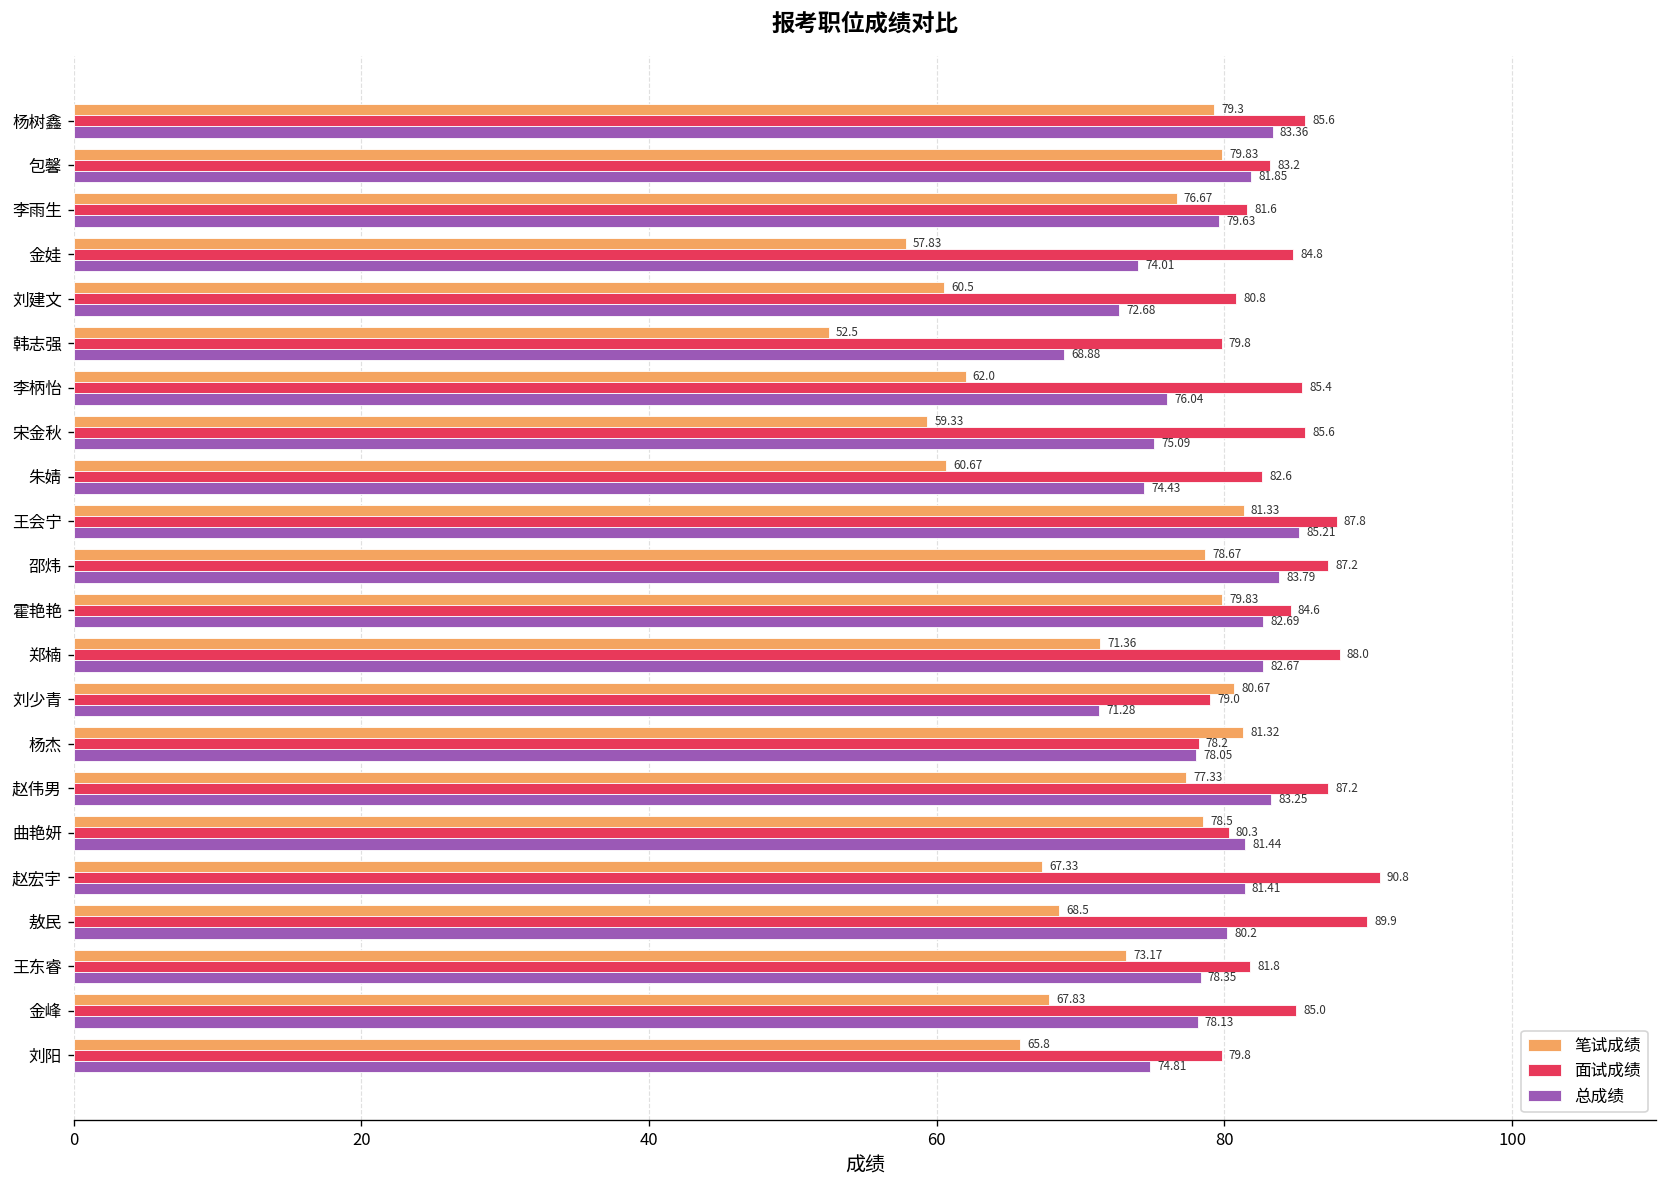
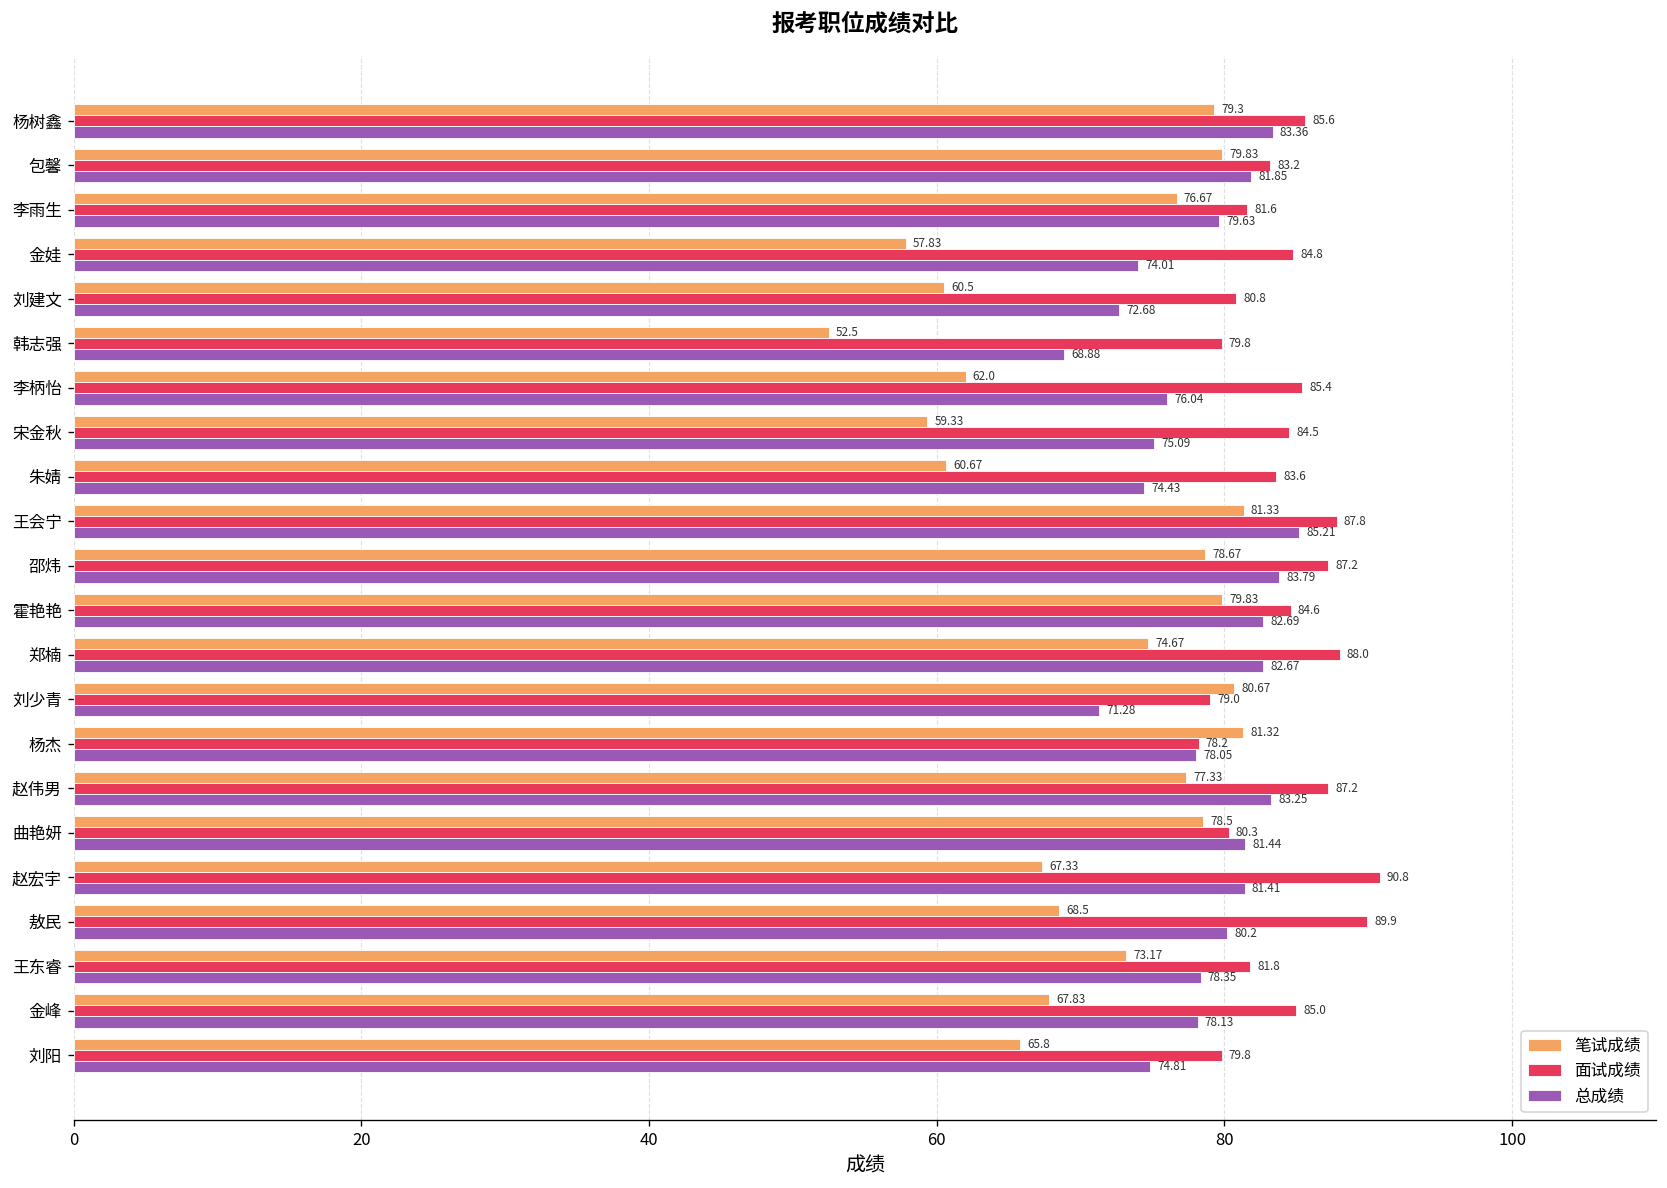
  {
    "笔试成绩": {
      "杨树鑫": 79.3,
      "包馨": 79.83,
      "李雨生": 76.67,
      "金娃": 57.83,
      "刘建文": 60.5,
      "韩志强": 52.5,
      "李柄怡": 62.0,
      "宋金秋": 59.33,
      "朱婧": 60.67,
      "王会宁": 81.33,
      "邵炜": 78.67,
      "霍艳艳": 79.83,
-     "郑楠": 71.36,
+     "郑楠": 74.67,
      "刘少青": 80.67,
      "杨杰": 81.32,
      "赵伟男": 77.33,
      "曲艳妍": 78.5,
      "赵宏宇": 67.33,
      "敖民": 68.5,
      "王东睿": 73.17,
      "金峰": 67.83,
      "刘阳": 65.8
    },
    "面试成绩": {
      "杨树鑫": 85.6,
      "包馨": 83.2,
      "李雨生": 81.6,
      "金娃": 84.8,
      "刘建文": 80.8,
      "韩志强": 79.8,
      "李柄怡": 85.4,
-     "宋金秋": 85.6,
-     "朱婧": 82.6,
+     "宋金秋": 84.5,
+     "朱婧": 83.6,
      "王会宁": 87.8,
      "邵炜": 87.2,
      "霍艳艳": 84.6,
      "郑楠": 88.0,
      "刘少青": 79.0,
      "杨杰": 78.2,
      "赵伟男": 87.2,
      "曲艳妍": 80.3,
      "赵宏宇": 90.8,
      "敖民": 89.9,
      "王东睿": 81.8,
      "金峰": 85.0,
      "刘阳": 79.8
    },
    "总成绩": {
      "杨树鑫": 83.36,
      "包馨": 81.85,
      "李雨生": 79.63,
      "金娃": 74.01,
      "刘建文": 72.68,
      "韩志强": 68.88,
      "李柄怡": 76.04,
      "宋金秋": 75.09,
      "朱婧": 74.43,
      "王会宁": 85.21,
      "邵炜": 83.79,
      "霍艳艳": 82.69,
      "郑楠": 82.67,
      "刘少青": 71.28,
      "杨杰": 78.05,
      "赵伟男": 83.25,
      "曲艳妍": 81.44,
      "赵宏宇": 81.41,
      "敖民": 80.2,
      "王东睿": 78.35,
      "金峰": 78.13,
      "刘阳": 74.81
    }
  }
